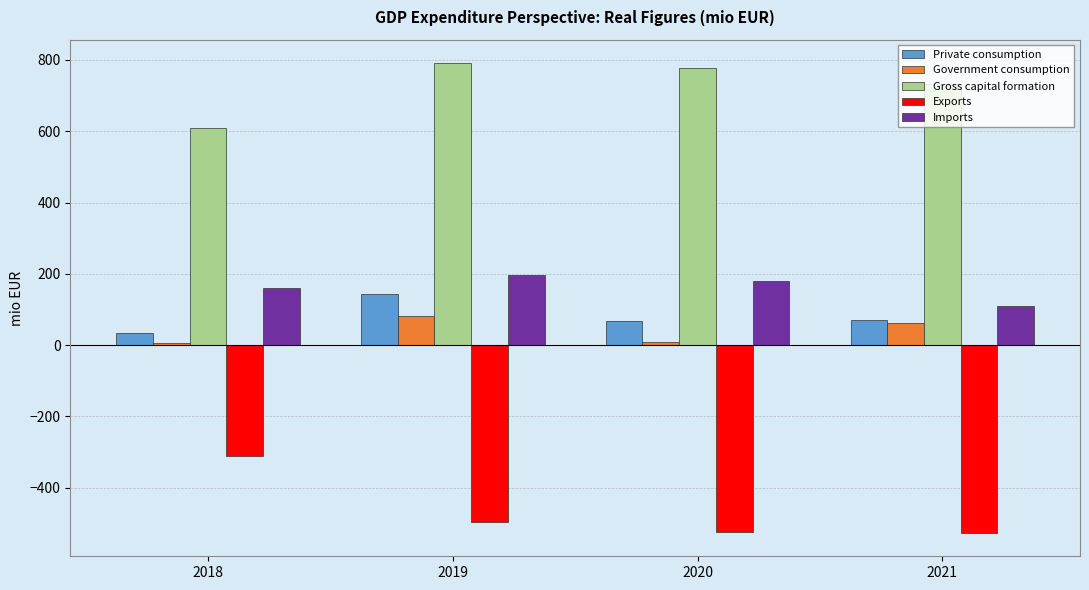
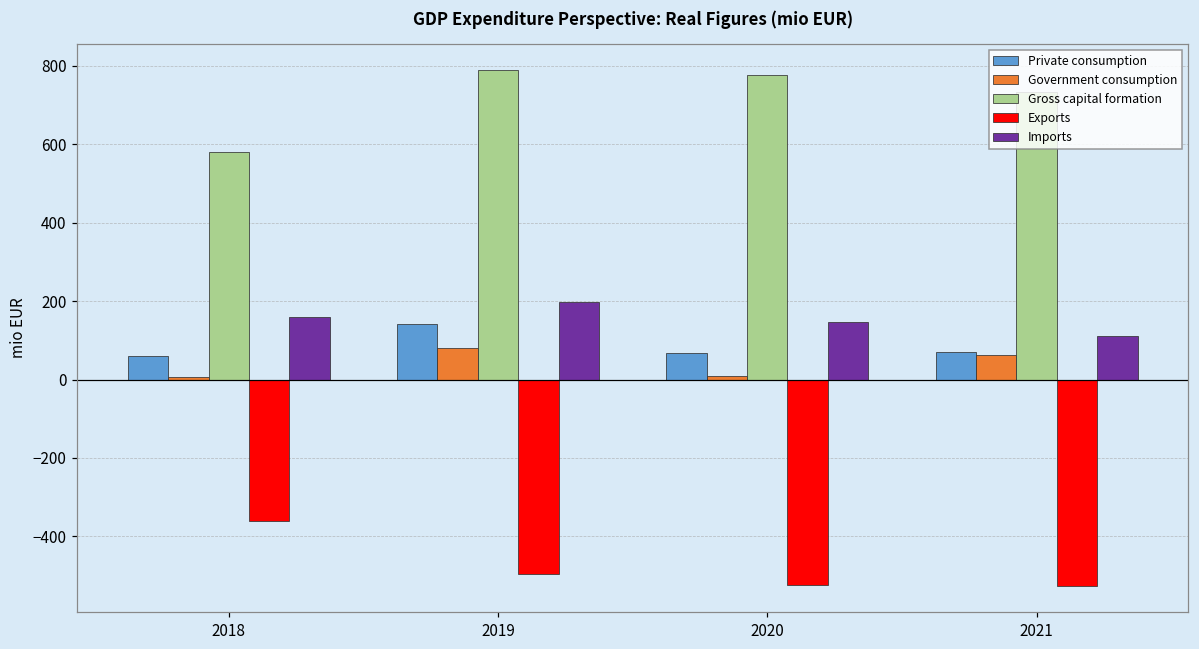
  {
    "Private consumption": {
-     "2018": 30,
+     "2018": 60,
      "2019": 140,
      "2020": 70,
      "2021": 70
    },
    "Government consumption": {
      "2019": 80,
      "2020": 10,
      "2021": 60
    },
    "Gross capital formation": {
-     "2018": 610,
+     "2018": 580,
      "2019": 790,
      "2020": 780
    },
    "Exports": {
-     "2018": -310,
+     "2018": -360,
      "2019": -500,
      "2020": -520,
      "2021": -530
    },
    "Imports": {
      "2018": 160,
      "2019": 200,
-     "2020": 180,
+     "2020": 150,
      "2021": 110
    }
  }
